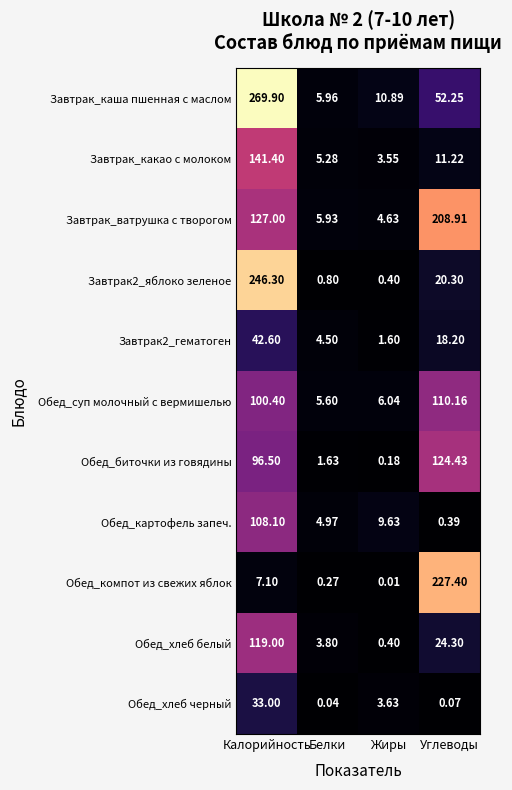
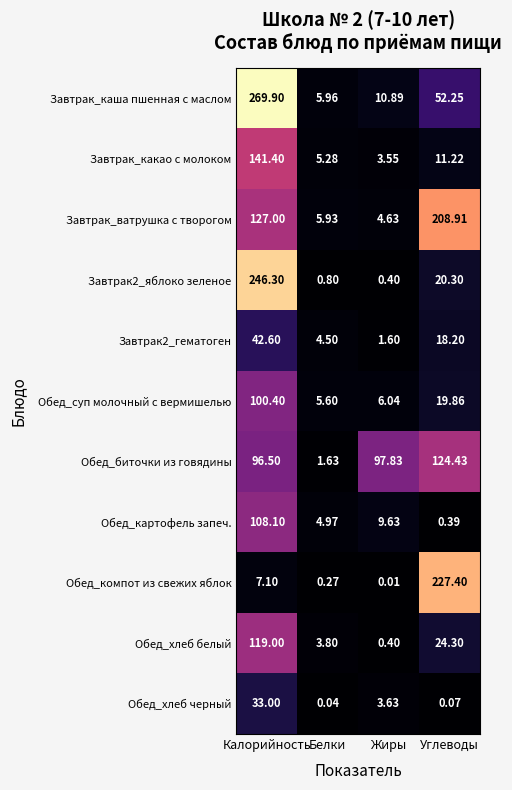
  {
    "Завтрак_каша пшенная с маслом": {
      "Калорийность": 269.90,
      "Белки": 5.96,
      "Жиры": 10.89,
      "Углеводы": 52.25
    },
    "Завтрак_какао с молоком": {
      "Калорийность": 141.40,
      "Белки": 5.28,
      "Жиры": 3.55,
      "Углеводы": 11.22
    },
    "Завтрак_ватрушка с творогом": {
      "Калорийность": 127.00,
      "Белки": 5.93,
      "Жиры": 4.63,
      "Углеводы": 208.91
    },
    "Завтрак2_яблоко зеленое": {
      "Калорийность": 246.30,
      "Белки": 0.80,
      "Жиры": 0.40,
      "Углеводы": 20.30
    },
    "Завтрак2_гематоген": {
      "Калорийность": 42.60,
      "Белки": 4.50,
      "Жиры": 1.60,
      "Углеводы": 18.20
    },
    "Обед_суп молочный с вермишелью": {
      "Калорийность": 100.40,
      "Белки": 5.60,
      "Жиры": 6.04,
-     "Углеводы": 110.16
+     "Углеводы": 19.86
    },
    "Обед_биточки из говядины": {
      "Калорийность": 96.50,
      "Белки": 1.63,
-     "Жиры": 0.18,
+     "Жиры": 97.83,
      "Углеводы": 124.43
    },
    "Обед_картофель запеч.": {
      "Калорийность": 108.10,
      "Белки": 4.97,
      "Жиры": 9.63,
      "Углеводы": 0.39
    },
    "Обед_компот из свежих яблок": {
      "Калорийность": 7.10,
      "Белки": 0.27,
      "Жиры": 0.01,
      "Углеводы": 227.40
    },
    "Обед_хлеб белый": {
      "Калорийность": 119.00,
      "Белки": 3.80,
      "Жиры": 0.40,
      "Углеводы": 24.30
    },
    "Обед_хлеб черный": {
      "Калорийность": 33.00,
      "Белки": 0.04,
      "Жиры": 3.63,
      "Углеводы": 0.07
    }
  }
